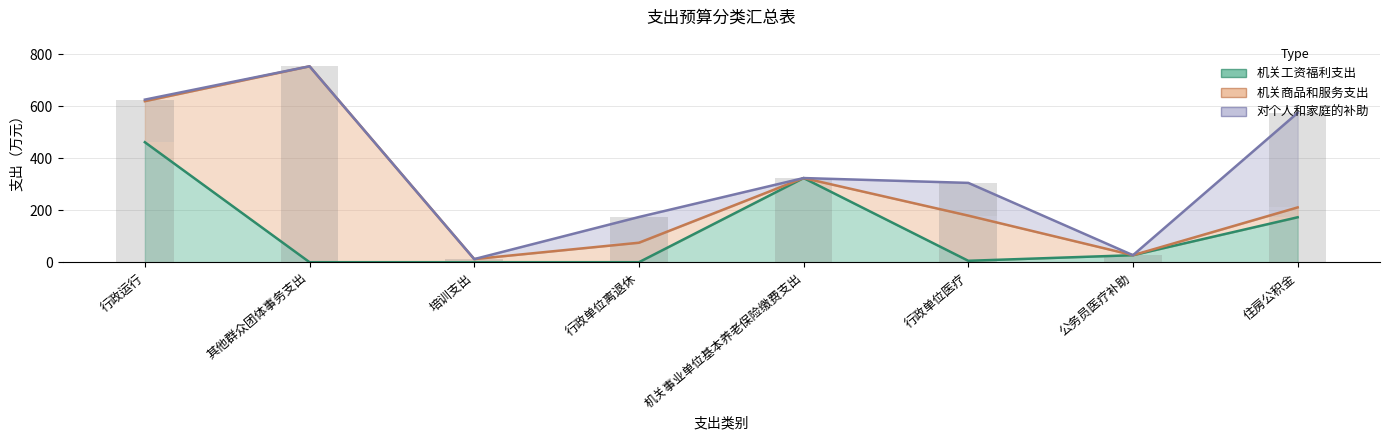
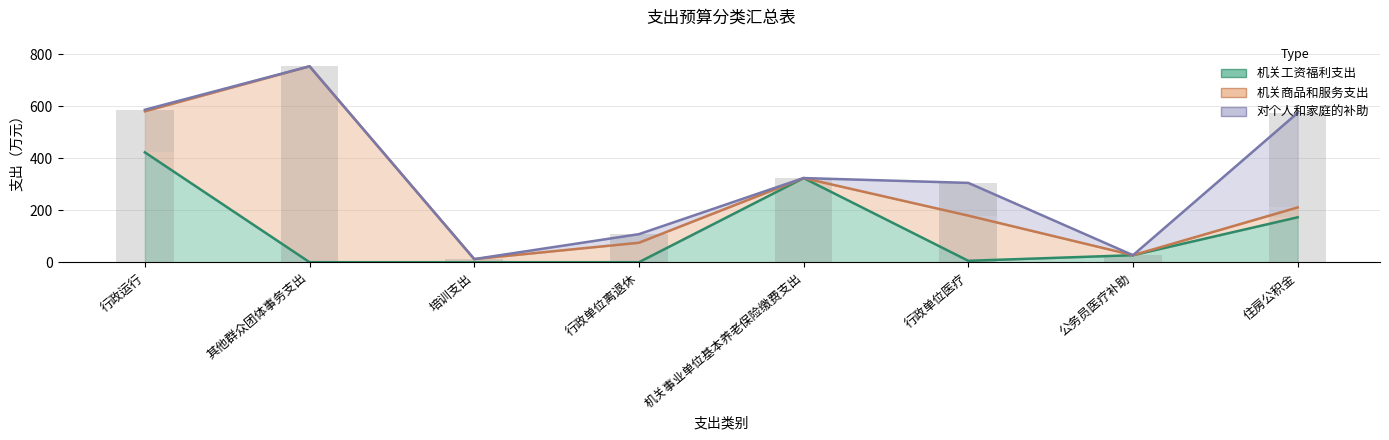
  {
    "机关工资福利支出": {
-     "行政运行": 460,
+     "行政运行": 420,
      "其他群众团体事务支出": 0,
      "培训支出": 0,
      "行政单位离退休": 0,
      "机关事业单位基本养老保险缴费支出": 320,
      "行政单位医疗": 10,
      "公务员医疗补助": 30,
      "住房公积金": 170
    },
    "机关商品和服务支出": {
      "行政运行": 160,
      "其他群众团体事务支出": 750,
      "培训支出": 10,
      "行政单位离退休": 80,
      "机关事业单位基本养老保险缴费支出": 0,
      "行政单位医疗": 170,
      "公务员医疗补助": 0,
      "住房公积金": 40
    },
    "对个人和家庭的补助": {
      "培训支出": 0,
-     "行政单位离退休": 100,
+     "行政单位离退休": 30,
      "机关事业单位基本养老保险缴费支出": 0,
      "行政单位医疗": 130,
      "公务员医疗补助": 0,
      "住房公积金": 360
    }
  }
